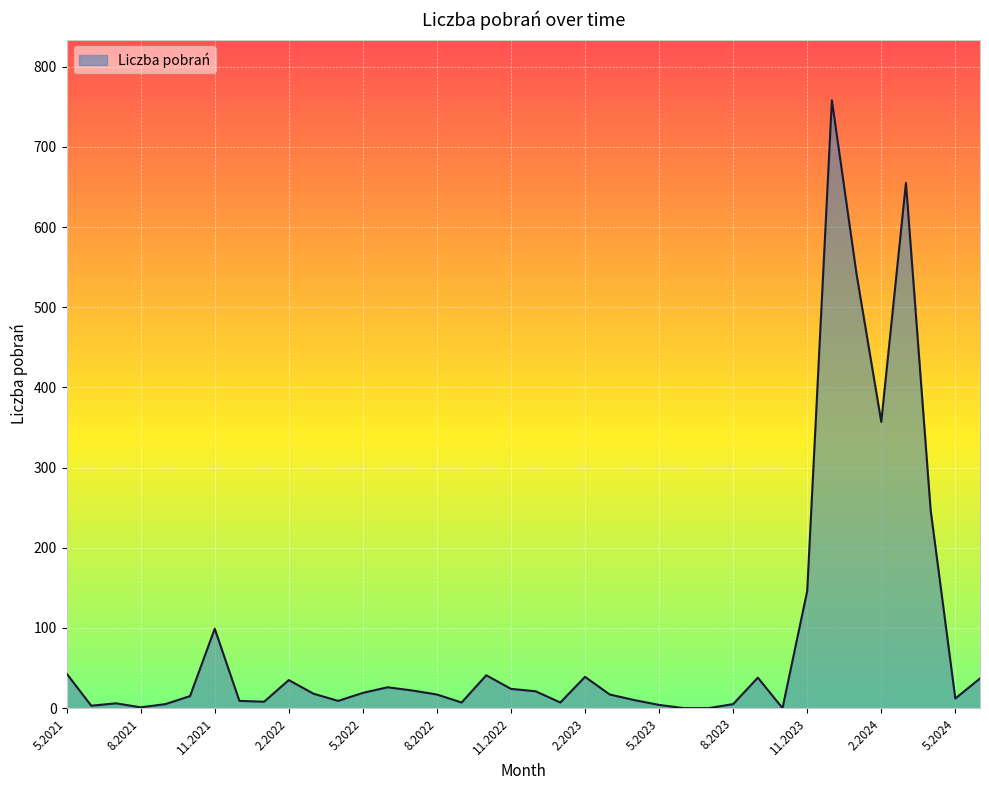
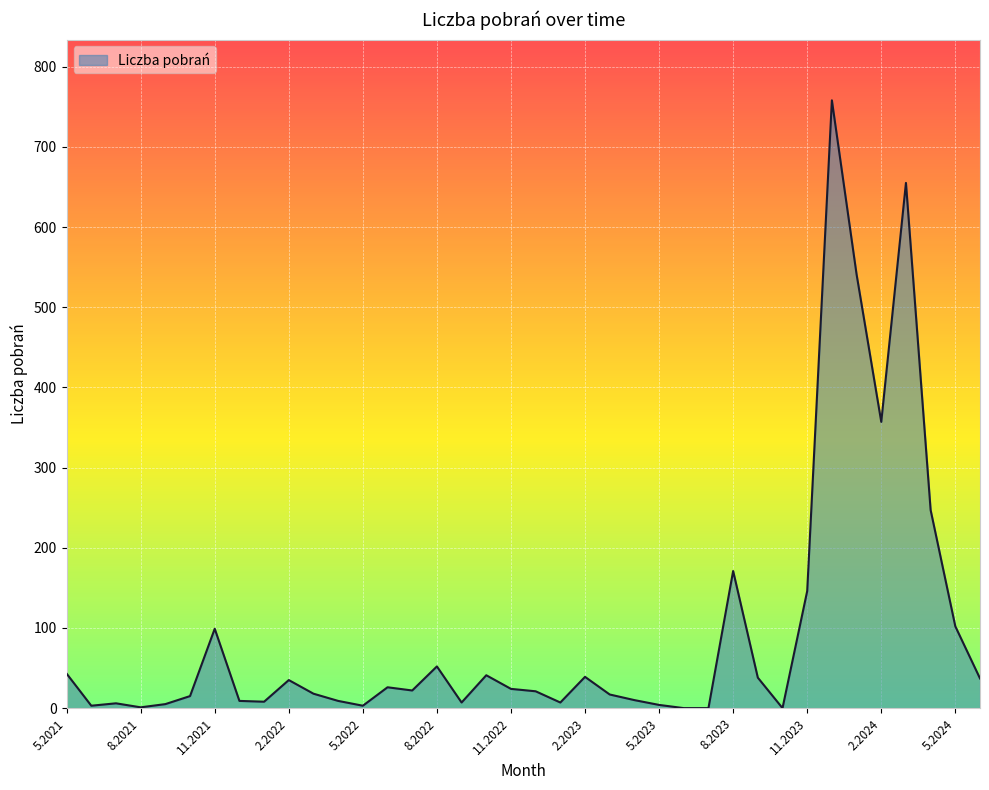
  {
    "5.2021": 40,
    "8.2021": 0,
    "11.2021": 100,
    "2.2022": 40,
-   "5.2022": 20,
-   "8.2022": 20,
+   "5.2022": 0,
+   "8.2022": 50,
    "11.2022": 20,
    "2.2023": 40,
    "5.2023": 0,
-   "8.2023": 10,
+   "8.2023": 170,
    "11.2023": 150,
    "2.2024": 360,
-   "5.2024": 10
+   "5.2024": 100
  }
